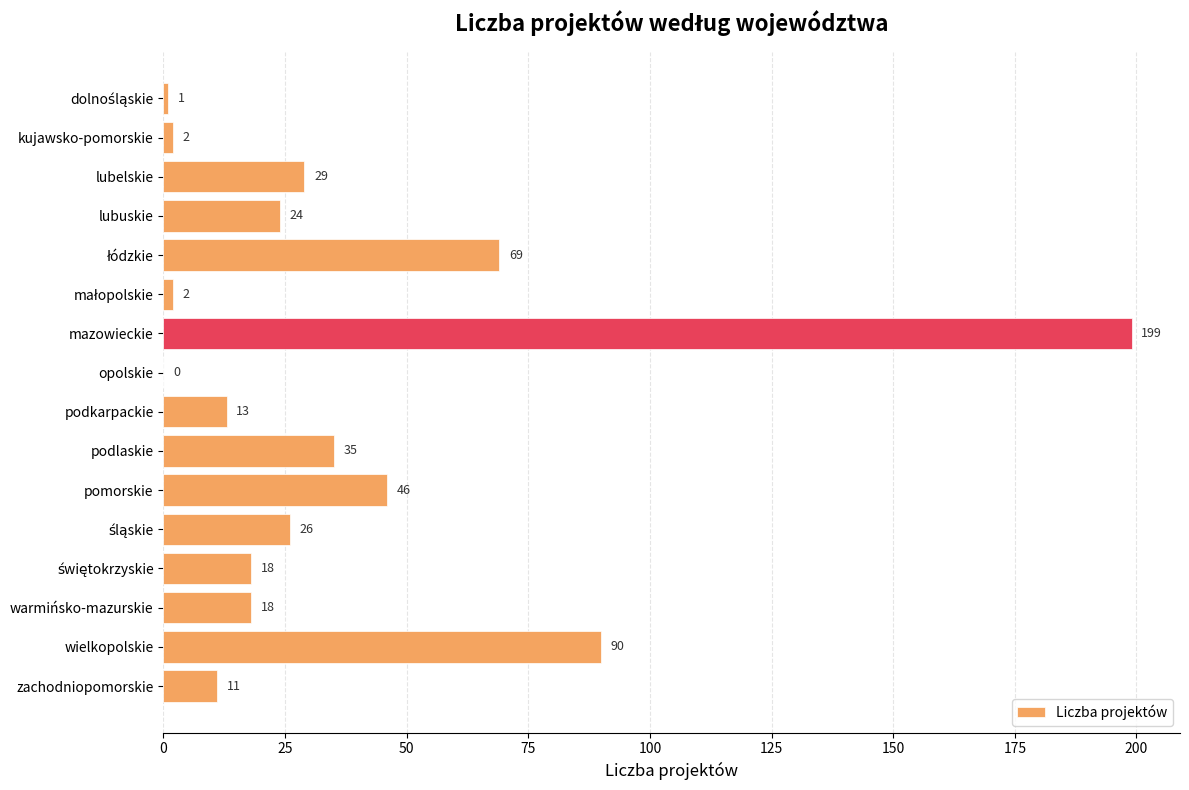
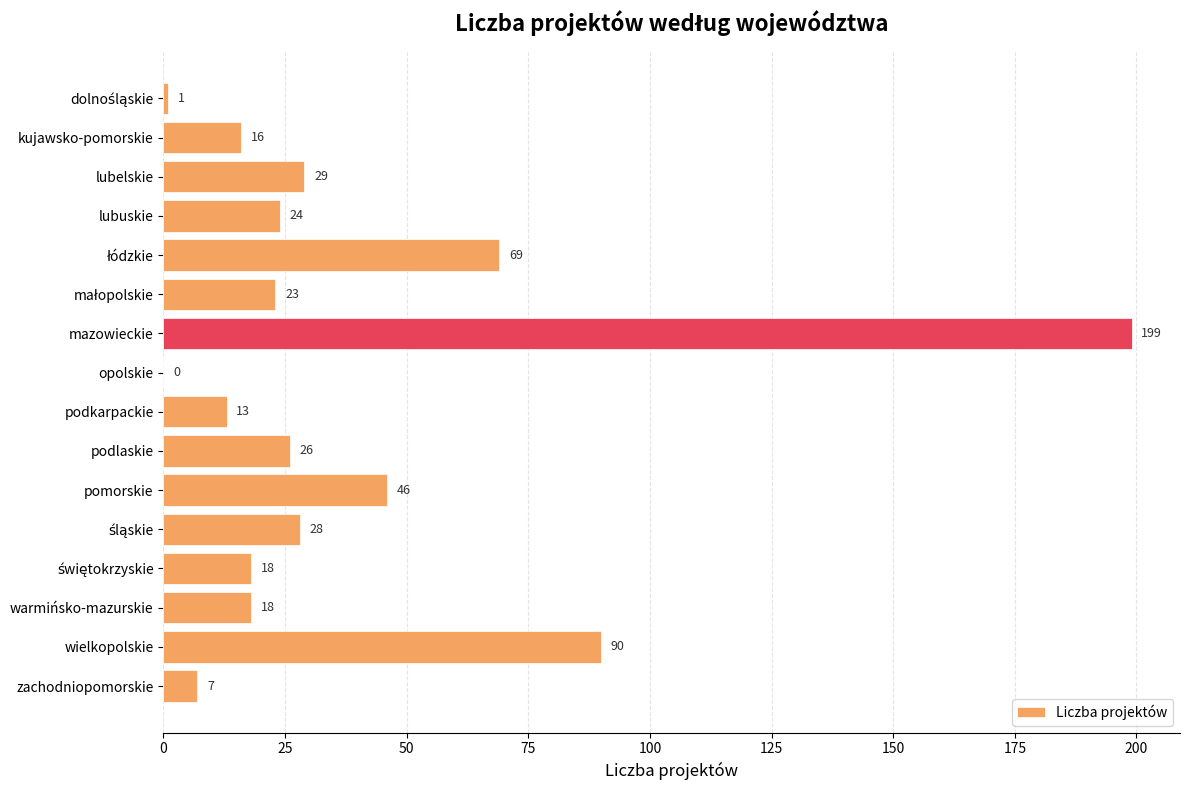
  {
    "dolnośląskie": 1,
-   "kujawsko-pomorskie": 2,
+   "kujawsko-pomorskie": 16,
    "lubelskie": 29,
    "lubuskie": 24,
    "łódzkie": 69,
-   "małopolskie": 2,
+   "małopolskie": 23,
    "mazowieckie": 199,
    "opolskie": 0,
    "podkarpackie": 13,
-   "podlaskie": 35,
+   "podlaskie": 26,
    "pomorskie": 46,
-   "śląskie": 26,
+   "śląskie": 28,
    "świętokrzyskie": 18,
    "warmińsko-mazurskie": 18,
    "wielkopolskie": 90,
-   "zachodniopomorskie": 11
+   "zachodniopomorskie": 7
  }
